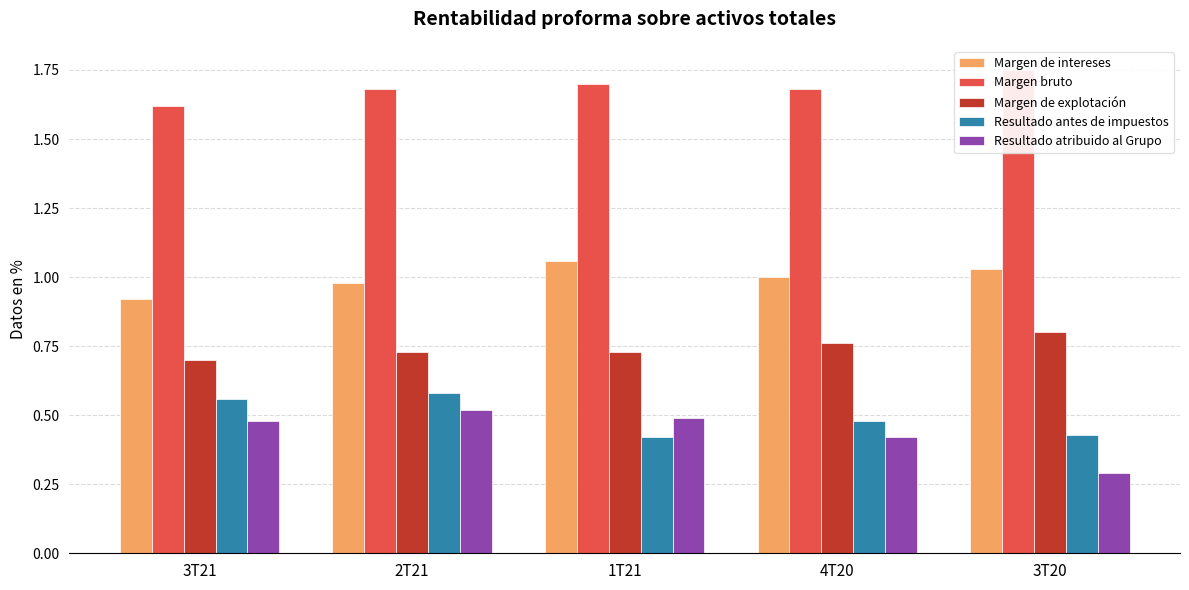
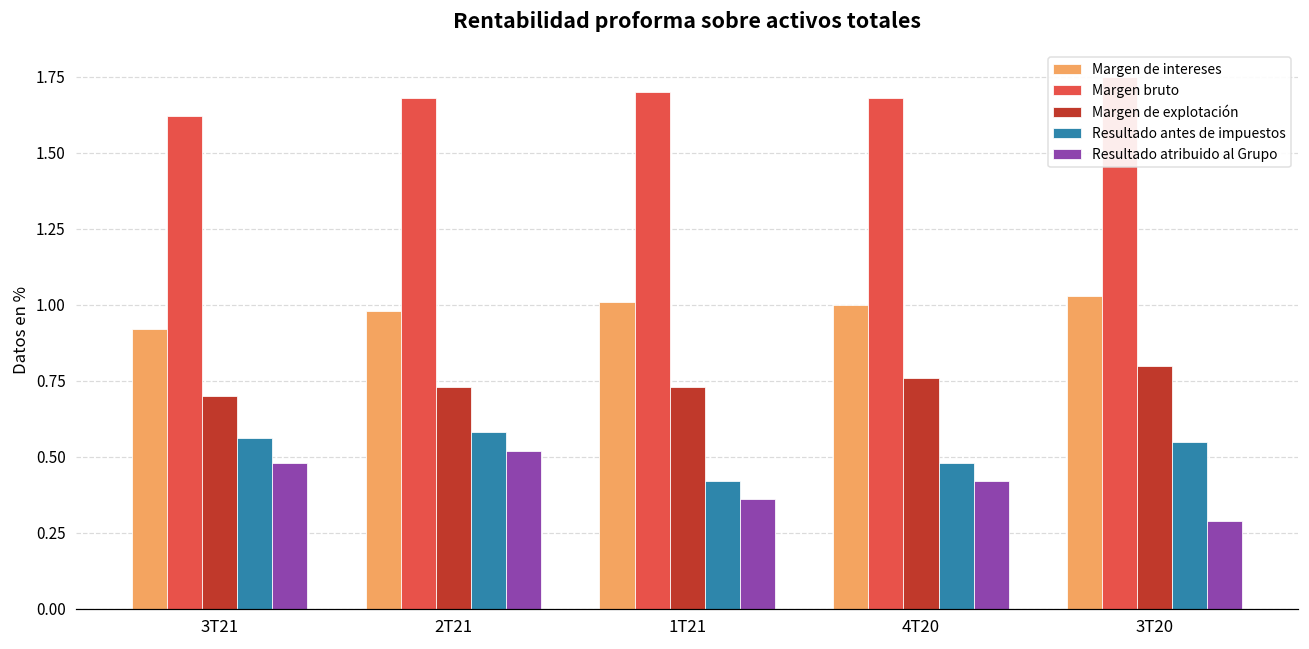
  {
    "Margen de intereses": {
      "3T21": 0.92,
      "2T21": 0.98,
-     "1T21": 1.06,
+     "1T21": 1.01,
      "4T20": 1.00,
      "3T20": 1.03
    },
    "Resultado antes de impuestos": {
      "3T21": 0.56,
      "2T21": 0.58,
      "1T21": 0.42,
      "4T20": 0.48,
-     "3T20": 0.43
+     "3T20": 0.55
    },
    "Resultado atribuido al Grupo": {
      "3T21": 0.48,
      "2T21": 0.52,
-     "1T21": 0.49,
+     "1T21": 0.36,
      "4T20": 0.42,
      "3T20": 0.29
    }
  }
